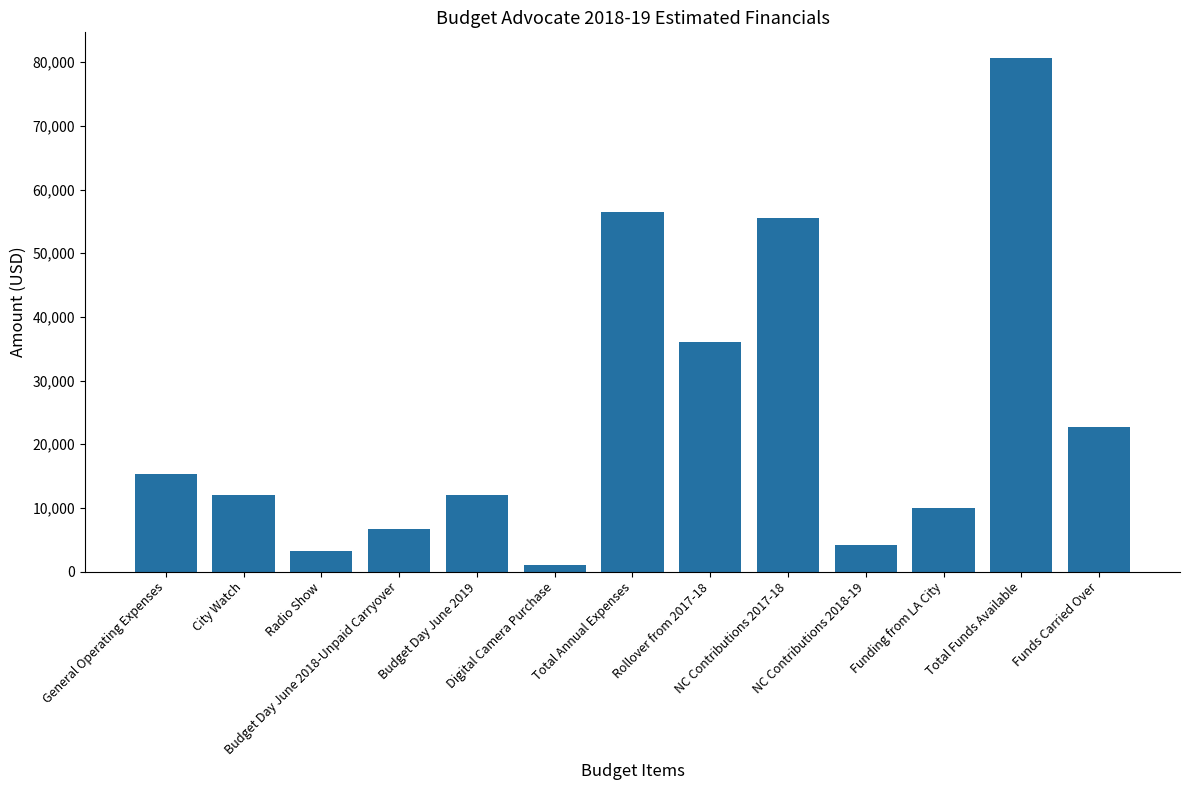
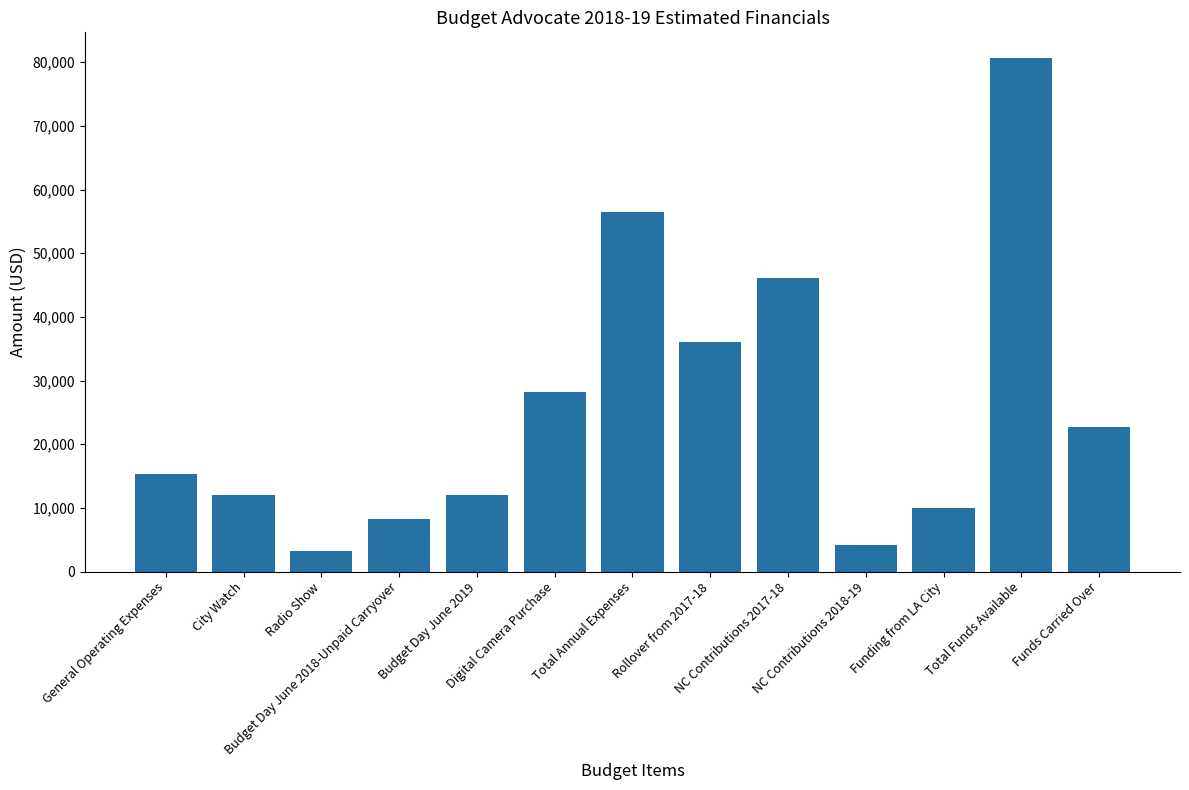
  {
    "General Operating Expenses": "15,000",
    "City Watch": "12,000",
    "Radio Show": "3,000",
-   "Budget Day June 2018-Unpaid Carryover": "7,000",
+   "Budget Day June 2018-Unpaid Carryover": "8,000",
    "Budget Day June 2019": "12,000",
-   "Digital Camera Purchase": "1,000",
+   "Digital Camera Purchase": "28,000",
    "Total Annual Expenses": "57,000",
    "Rollover from 2017-18": "36,000",
-   "NC Contributions 2017-18": "56,000",
+   "NC Contributions 2017-18": "46,000",
    "NC Contributions 2018-19": "4,000",
    "Funding from LA City": "10,000",
    "Total Funds Available": "81,000",
    "Funds Carried Over": "23,000"
  }
